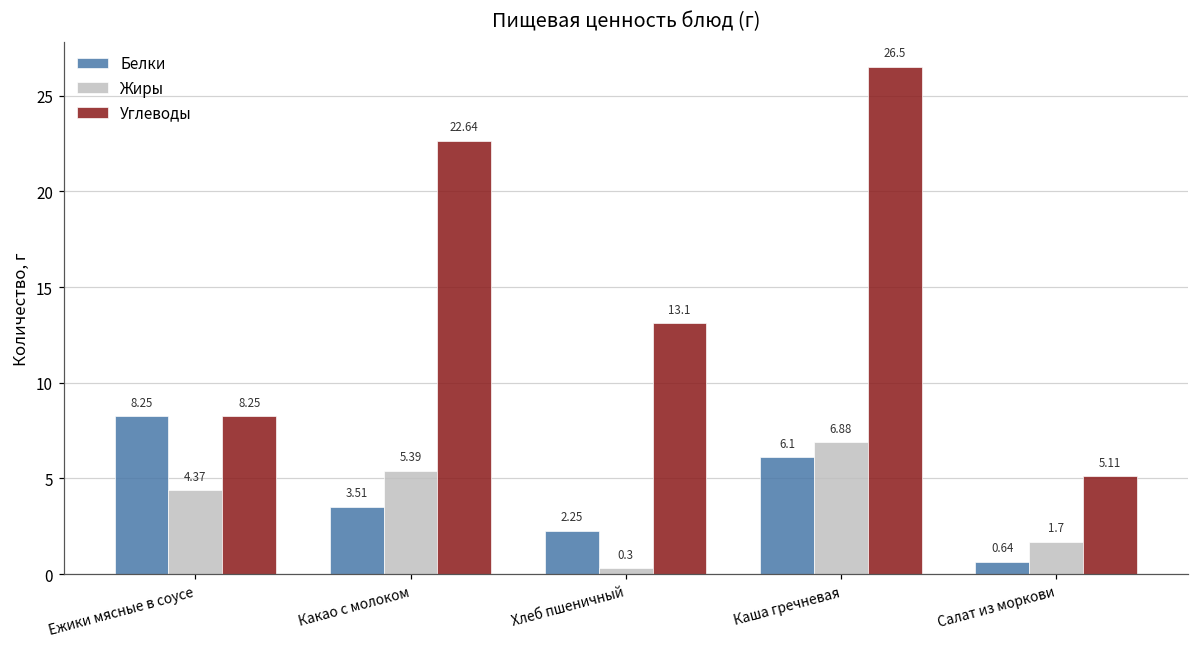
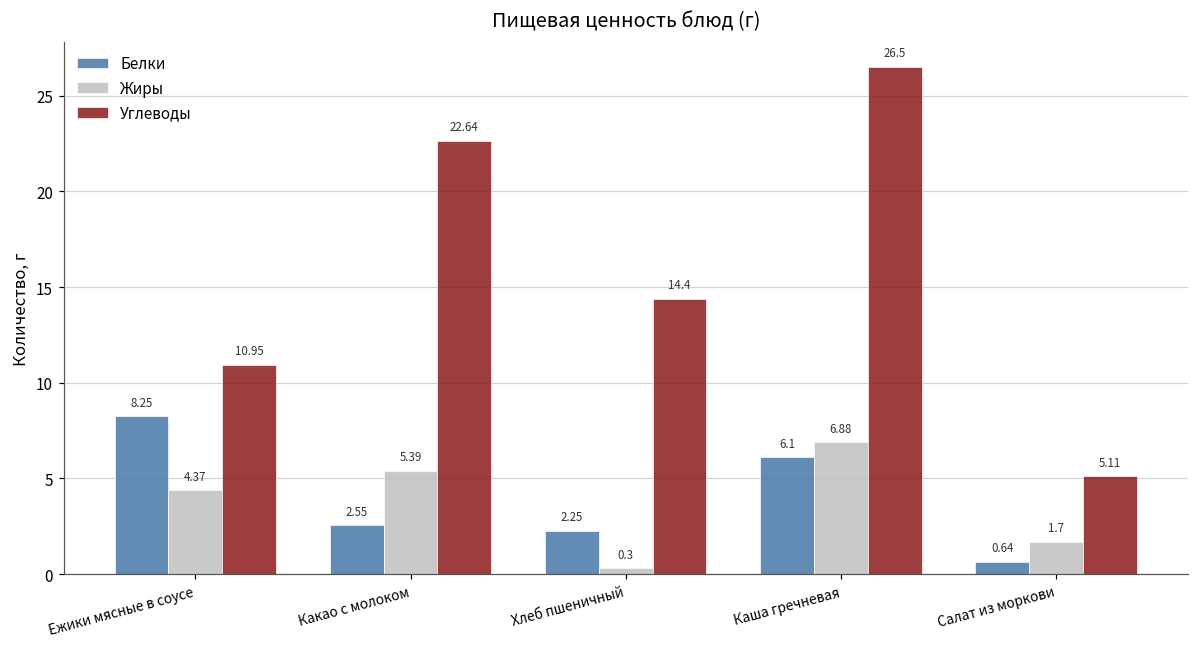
  {
    "Белки": {
      "Ежики мясные в соусе": 8.25,
-     "Какао с молоком": 3.51,
+     "Какао с молоком": 2.55,
      "Хлеб пшеничный": 2.25,
      "Каша гречневая": 6.1,
      "Салат из моркови": 0.64
    },
    "Жиры": {
      "Ежики мясные в соусе": 4.37,
      "Какао с молоком": 5.39,
      "Хлеб пшеничный": 0.3,
      "Каша гречневая": 6.88,
      "Салат из моркови": 1.7
    },
    "Углеводы": {
-     "Ежики мясные в соусе": 8.25,
+     "Ежики мясные в соусе": 10.95,
      "Какао с молоком": 22.64,
-     "Хлеб пшеничный": 13.1,
+     "Хлеб пшеничный": 14.4,
      "Каша гречневая": 26.5,
      "Салат из моркови": 5.11
    }
  }
